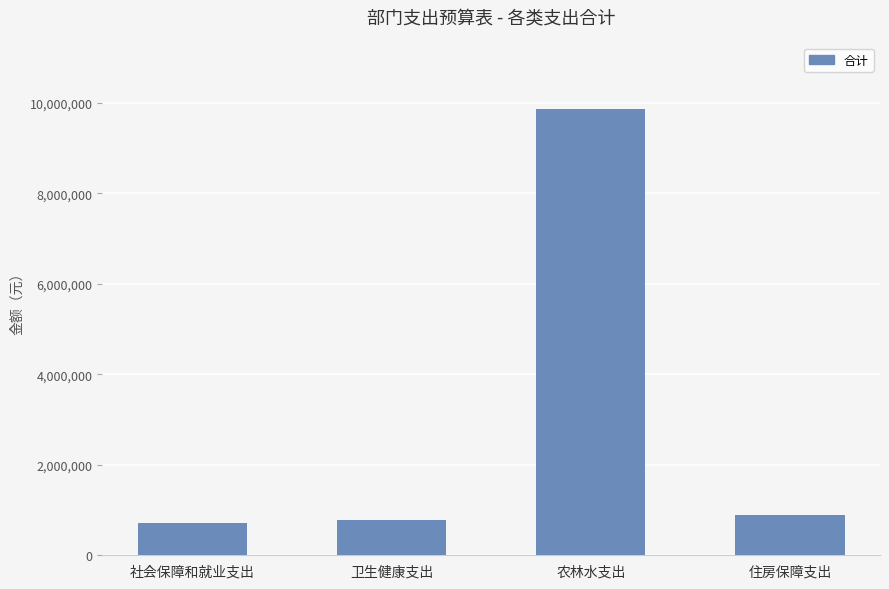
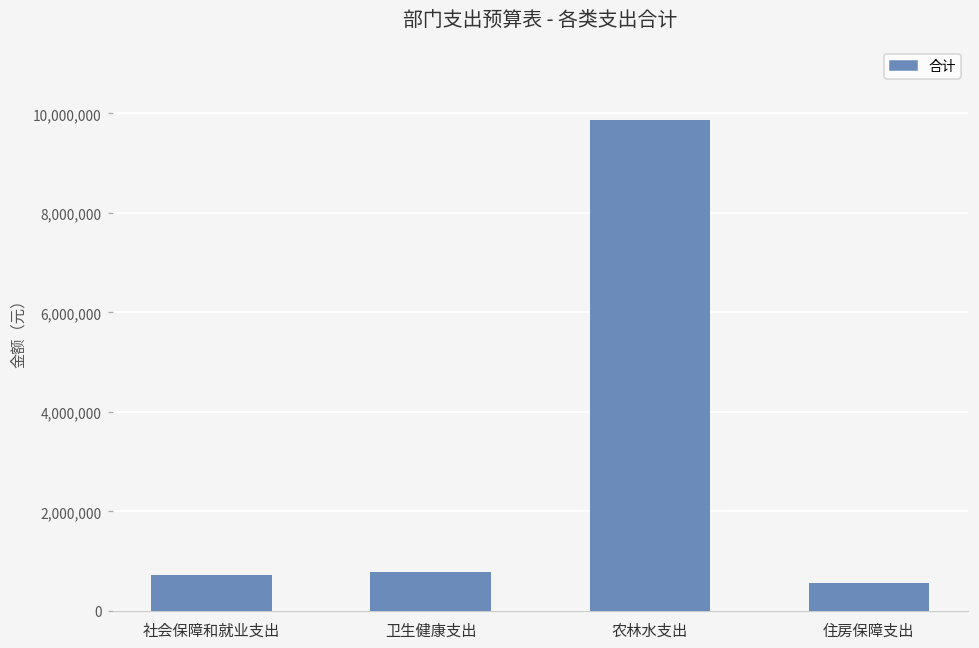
  {
    "社会保障和就业支出": "700,000",
    "卫生健康支出": "800,000",
    "农林水支出": "9,900,000",
-   "住房保障支出": "900,000"
+   "住房保障支出": "600,000"
  }
